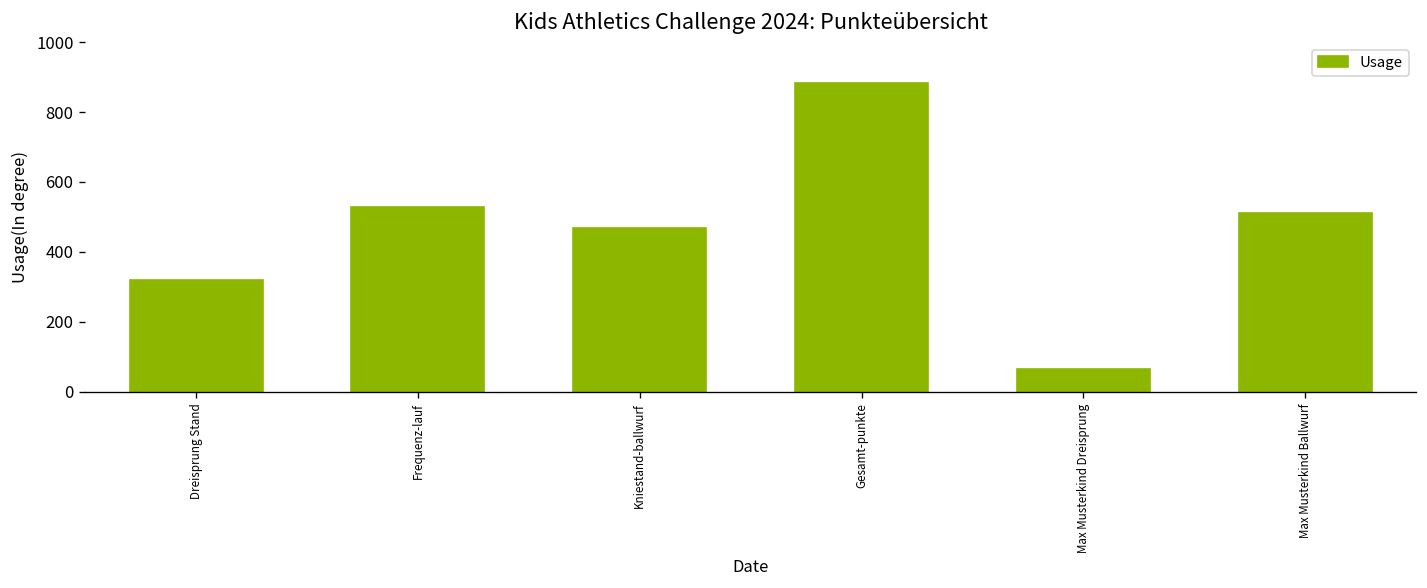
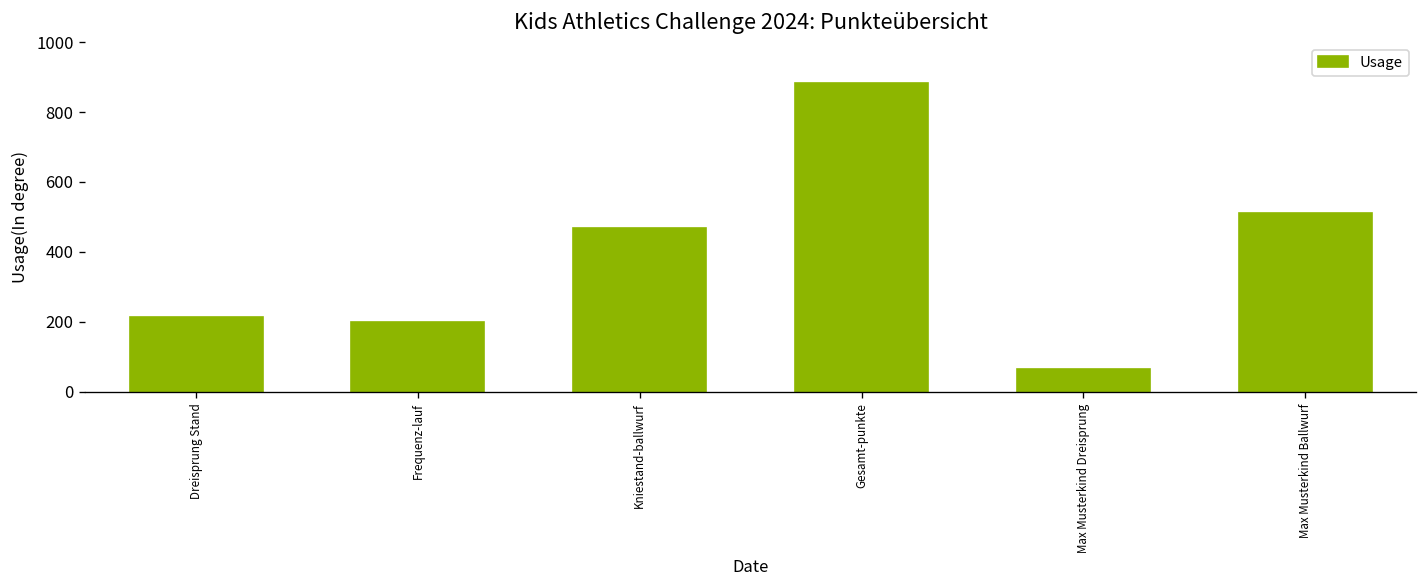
  {
-   "Dreisprung Stand": 320,
-   "Frequenz-lauf": 530,
+   "Dreisprung Stand": 210,
+   "Frequenz-lauf": 200,
    "Kniestand-ballwurf": 470,
    "Gesamt-punkte": 880,
    "Max Musterkind Dreisprung": 60,
    "Max Musterkind Ballwurf": 510
  }
